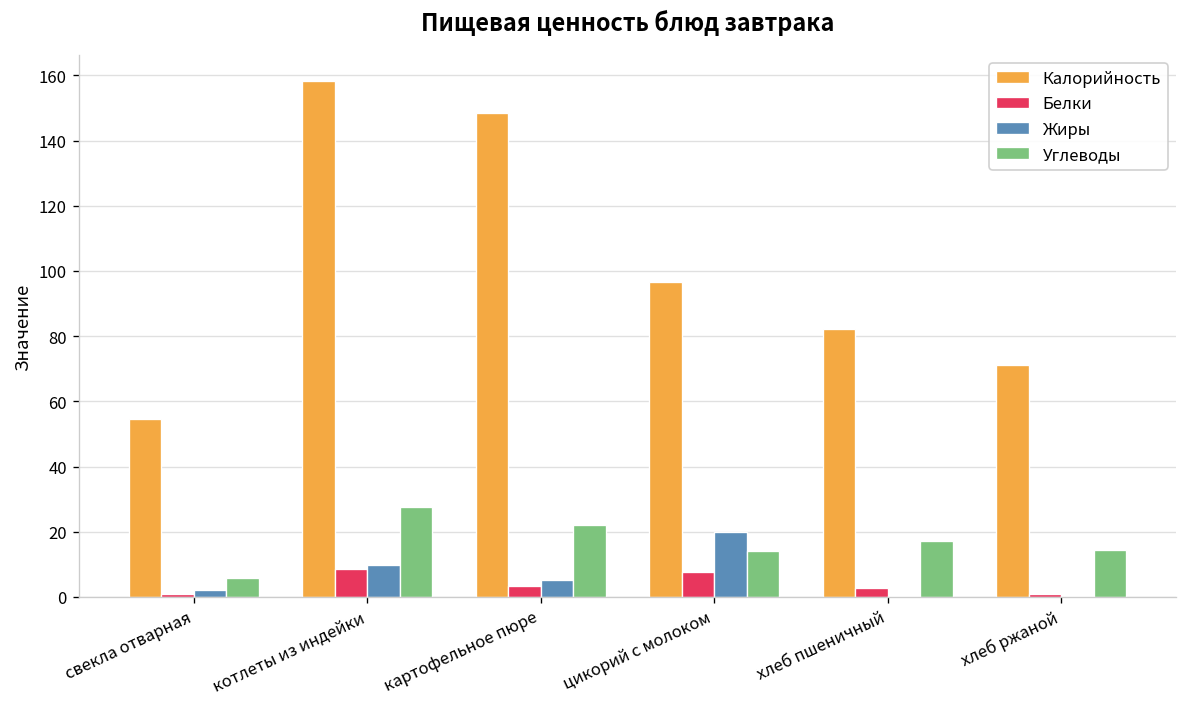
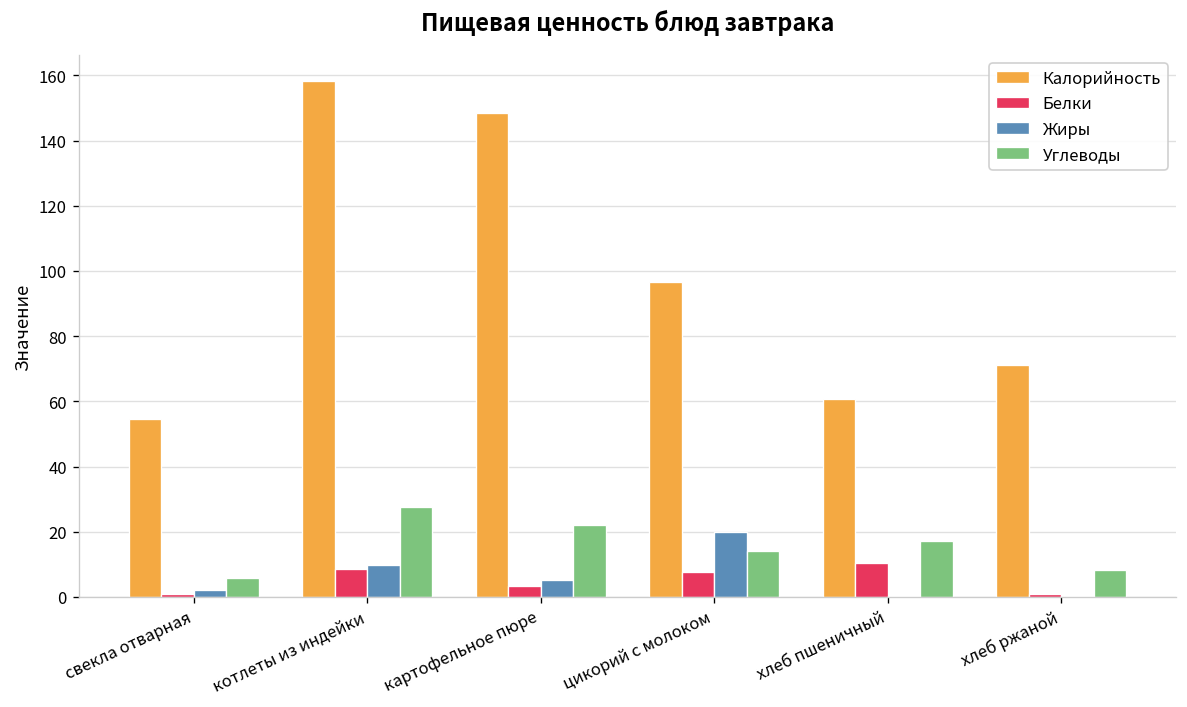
  {
    "Калорийность": {
      "свекла отварная": 55,
      "котлеты из индейки": 158,
      "картофельное пюре": 148,
      "цикорий с молоком": 97,
-     "хлеб пшеничный": 82,
+     "хлеб пшеничный": 61,
      "хлеб ржаной": 71
    },
    "Белки": {
      "свекла отварная": 1,
      "котлеты из индейки": 9,
      "картофельное пюре": 3,
      "цикорий с молоком": 8,
-     "хлеб пшеничный": 3,
+     "хлеб пшеничный": 10,
      "хлеб ржаной": 1
    },
    "Жиры": {
      "свекла отварная": 2,
      "котлеты из индейки": 10,
      "картофельное пюре": 5,
      "цикорий с молоком": 20
    },
    "Углеводы": {
      "свекла отварная": 6,
      "котлеты из индейки": 28,
      "картофельное пюре": 22,
      "цикорий с молоком": 14,
      "хлеб пшеничный": 17,
-     "хлеб ржаной": 14
+     "хлеб ржаной": 8
    }
  }
